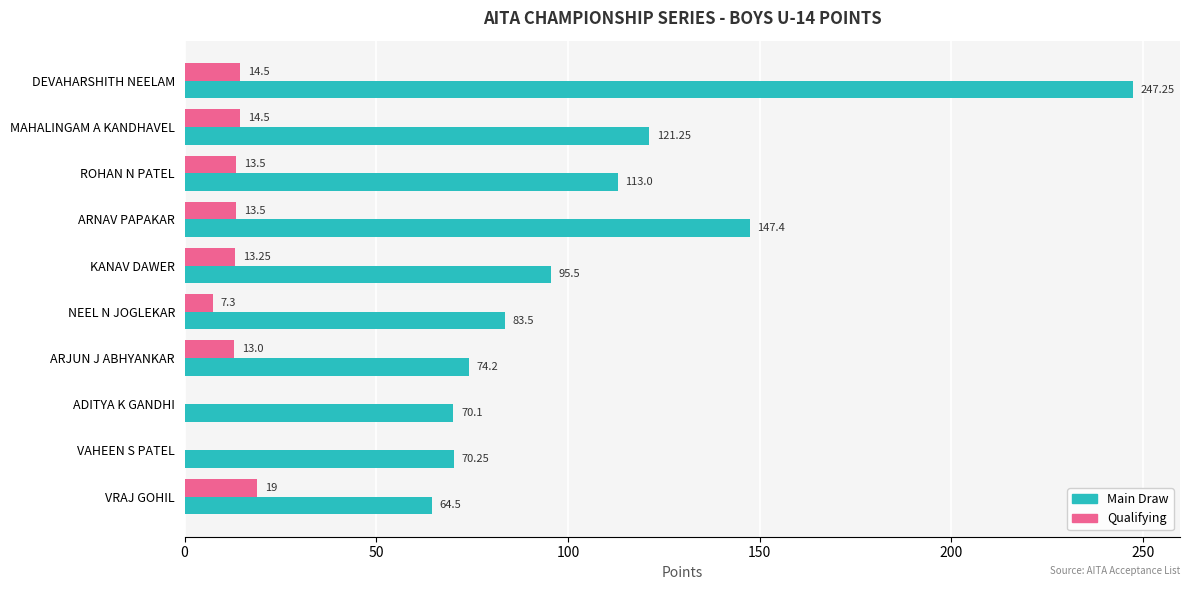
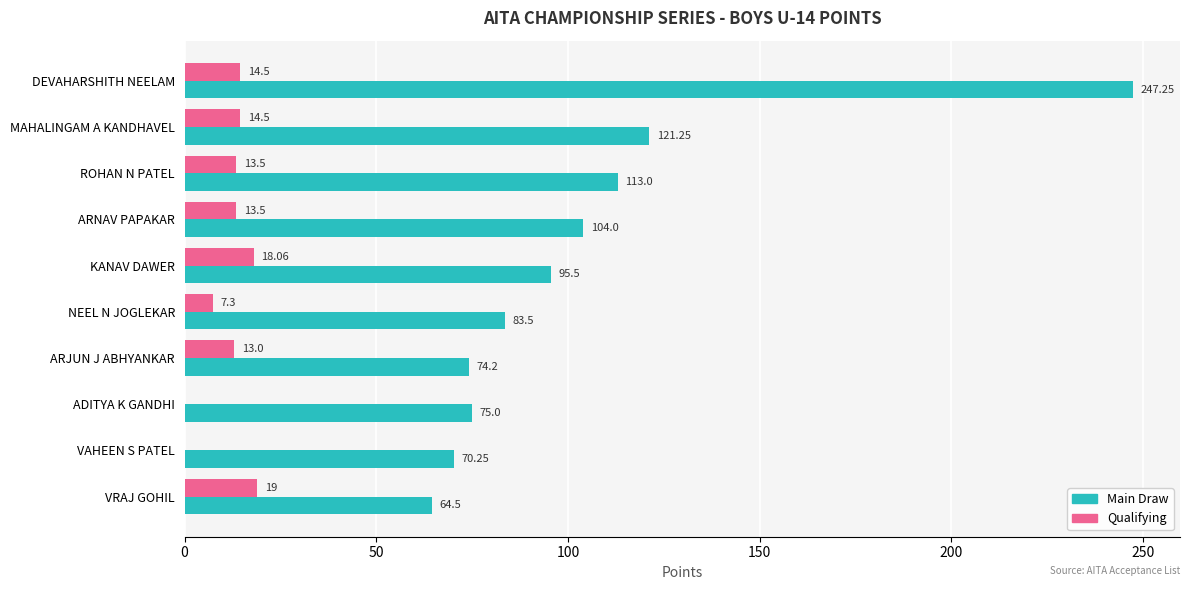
  {
    "Main Draw": {
      "DEVAHARSHITH NEELAM": 247.25,
      "MAHALINGAM A KANDHAVEL": 121.25,
      "ROHAN N PATEL": 113.0,
-     "ARNAV PAPAKAR": 147.4,
+     "ARNAV PAPAKAR": 104.0,
      "KANAV DAWER": 95.5,
      "NEEL N JOGLEKAR": 83.5,
      "ARJUN J ABHYANKAR": 74.2,
-     "ADITYA K GANDHI": 70.1,
+     "ADITYA K GANDHI": 75.0,
      "VAHEEN S PATEL": 70.25,
      "VRAJ GOHIL": 64.5
    },
    "Qualifying": {
      "DEVAHARSHITH NEELAM": 14.5,
      "MAHALINGAM A KANDHAVEL": 14.5,
      "ROHAN N PATEL": 13.5,
      "ARNAV PAPAKAR": 13.5,
-     "KANAV DAWER": 13.25,
+     "KANAV DAWER": 18.06,
      "NEEL N JOGLEKAR": 7.3,
      "ARJUN J ABHYANKAR": 13.0,
      "VRAJ GOHIL": 19
    }
  }
